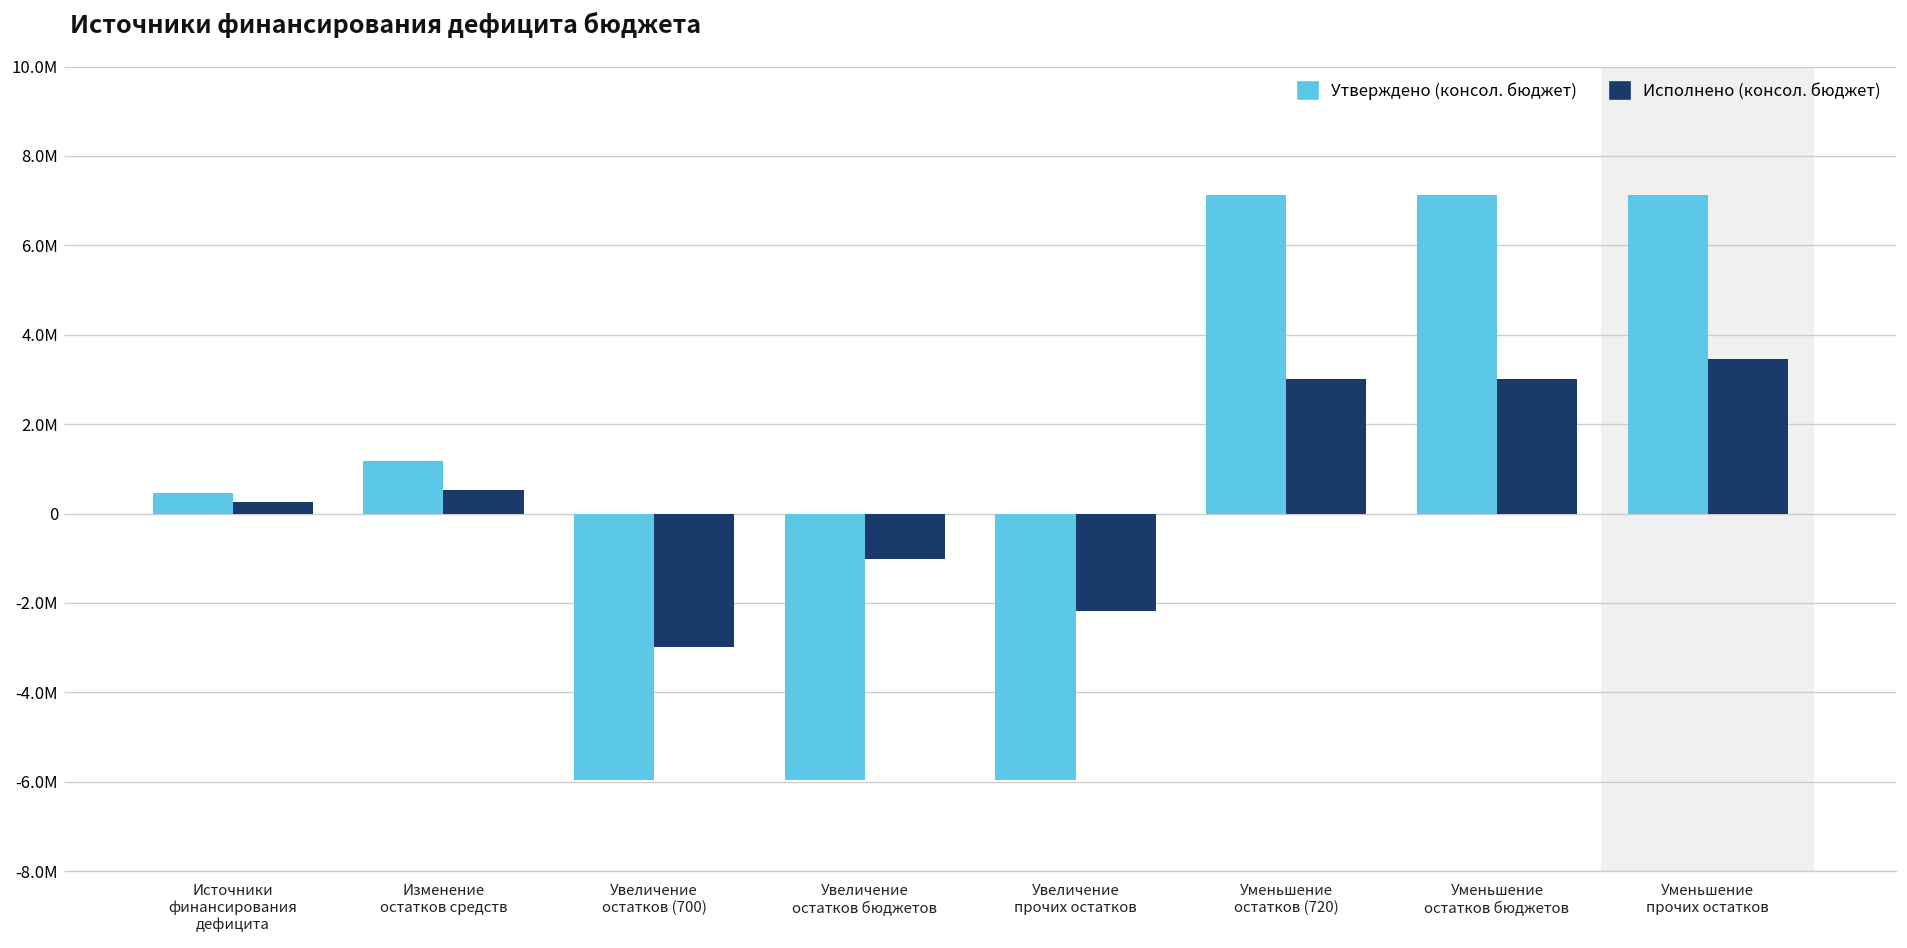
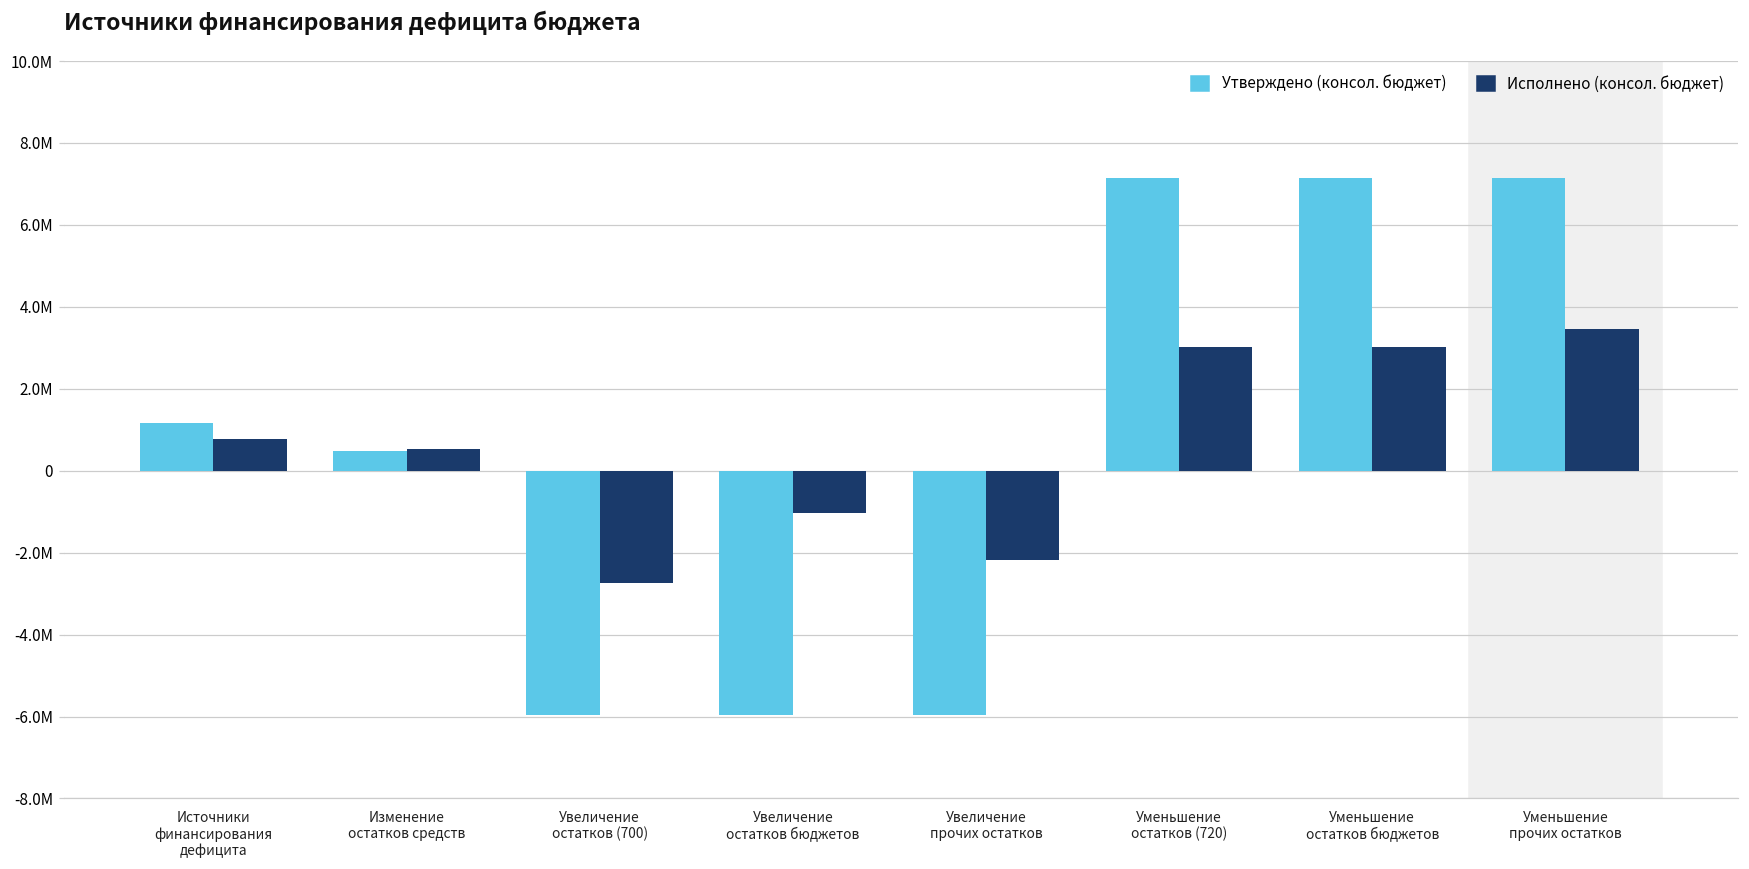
  {
    "Утверждено (консол. бюджет)": {
-     "Источники финансирования дефицита": 500000,
-     "Изменение остатков средств": 1200000,
+     "Источники финансирования дефицита": 1200000,
+     "Изменение остатков средств": 500000,
      "Увеличение остатков (700)": -6000000,
      "Увеличение остатков бюджетов": -6000000,
      "Увеличение прочих остатков": -6000000,
      "Уменьшение остатков (720)": 7100000,
      "Уменьшение остатков бюджетов": 7100000,
      "Уменьшение прочих остатков": 7100000
    },
    "Исполнено (консол. бюджет)": {
-     "Источники финансирования дефицита": 300000,
+     "Источники финансирования дефицита": 800000,
      "Изменение остатков средств": 500000,
-     "Увеличение остатков (700)": -3000000,
+     "Увеличение остатков (700)": -2700000,
      "Увеличение остатков бюджетов": -1000000,
      "Увеличение прочих остатков": -2200000,
      "Уменьшение остатков (720)": 3000000,
      "Уменьшение остатков бюджетов": 3000000,
      "Уменьшение прочих остатков": 3400000
    }
  }
